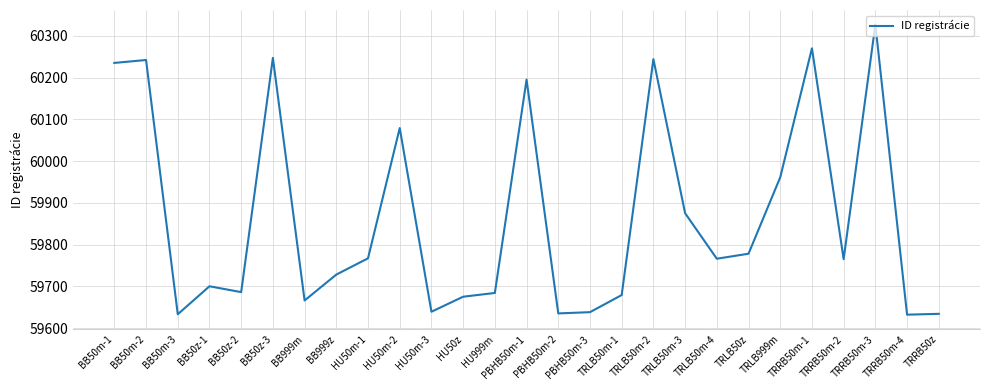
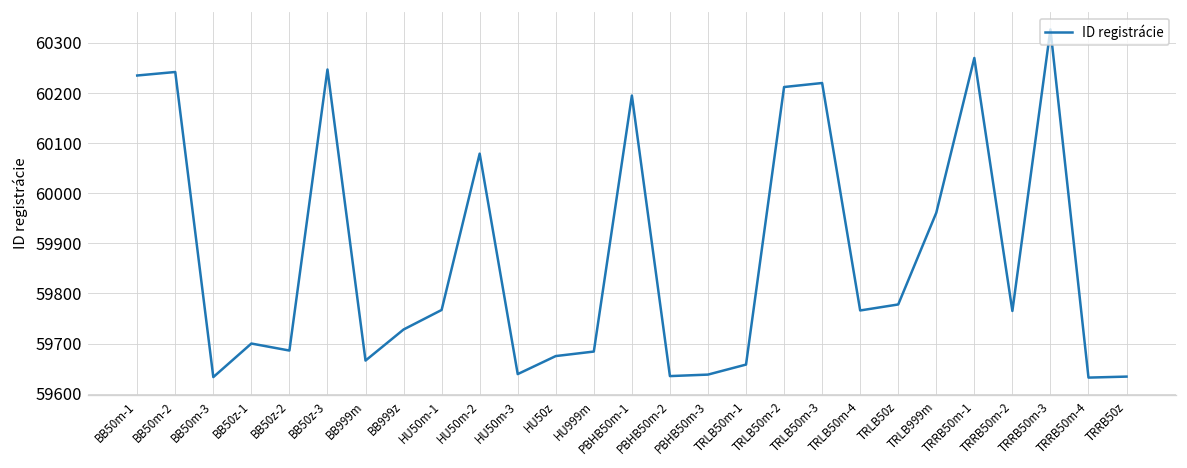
  {
    "BB50m-1": 60240,
    "BB50m-2": 60240,
    "BB50m-3": 59630,
    "BB50z-1": 59700,
    "BB50z-2": 59690,
    "BB50z-3": 60250,
    "BB999m": 59670,
    "BB999z": 59730,
    "HU50m-1": 59770,
    "HU50m-2": 60080,
    "HU50m-3": 59640,
    "HU50z": 59680,
    "HU999m": 59680,
    "PBHB50m-1": 60200,
    "PBHB50m-2": 59640,
    "PBHB50m-3": 59640,
-   "TRLB50m-1": 59680,
-   "TRLB50m-2": 60240,
-   "TRLB50m-3": 59880,
+   "TRLB50m-1": 59660,
+   "TRLB50m-2": 60210,
+   "TRLB50m-3": 60220,
    "TRLB50m-4": 59770,
    "TRLB50z": 59780,
    "TRLB999m": 59960,
    "TRRB50m-1": 60270,
    "TRRB50m-2": 59770,
    "TRRB50m-4": 59630,
    "TRRB50z": 59630
  }
